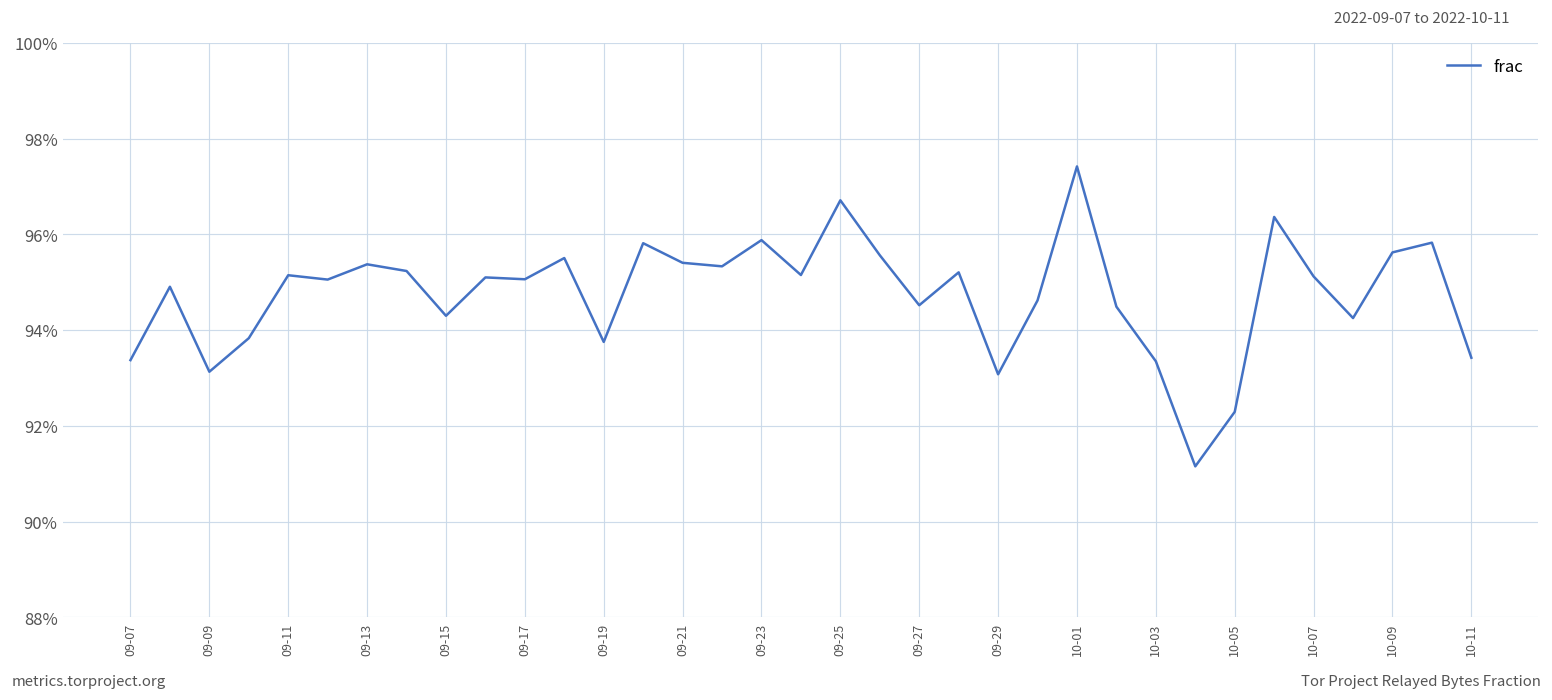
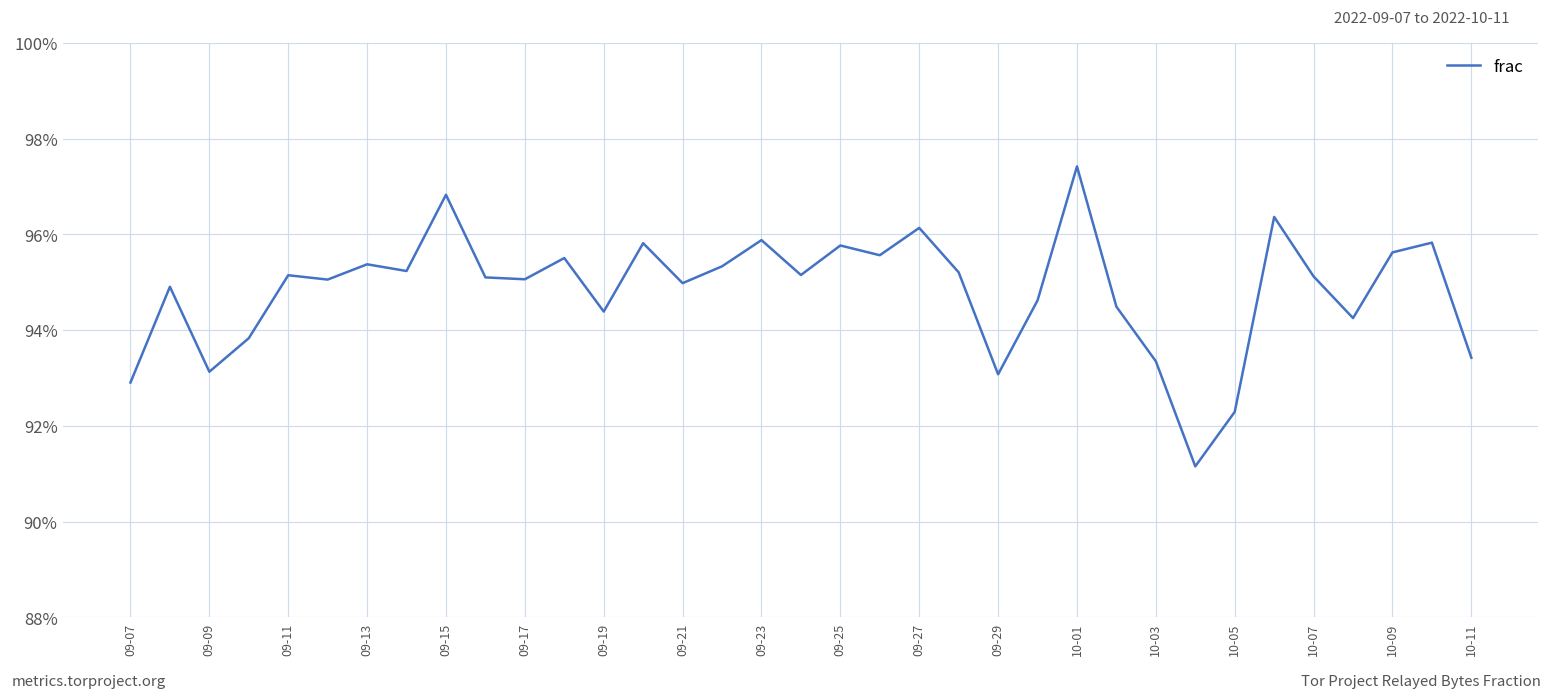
  {
-   "09-07": "93.4%",
+   "09-07": "92.9%",
    "09-09": "93.1%",
    "09-11": "95.1%",
    "09-13": "95.4%",
-   "09-15": "94.3%",
+   "09-15": "96.8%",
    "09-17": "95.1%",
-   "09-19": "93.8%",
-   "09-21": "95.4%",
+   "09-19": "94.4%",
+   "09-21": "95.0%",
    "09-23": "95.9%",
-   "09-25": "96.7%",
-   "09-27": "94.5%",
+   "09-25": "95.8%",
+   "09-27": "96.1%",
    "09-29": "93.1%",
    "10-01": "97.4%",
    "10-03": "93.4%",
    "10-05": "92.3%",
    "10-07": "95.1%",
    "10-09": "95.6%",
    "10-11": "93.4%"
  }
